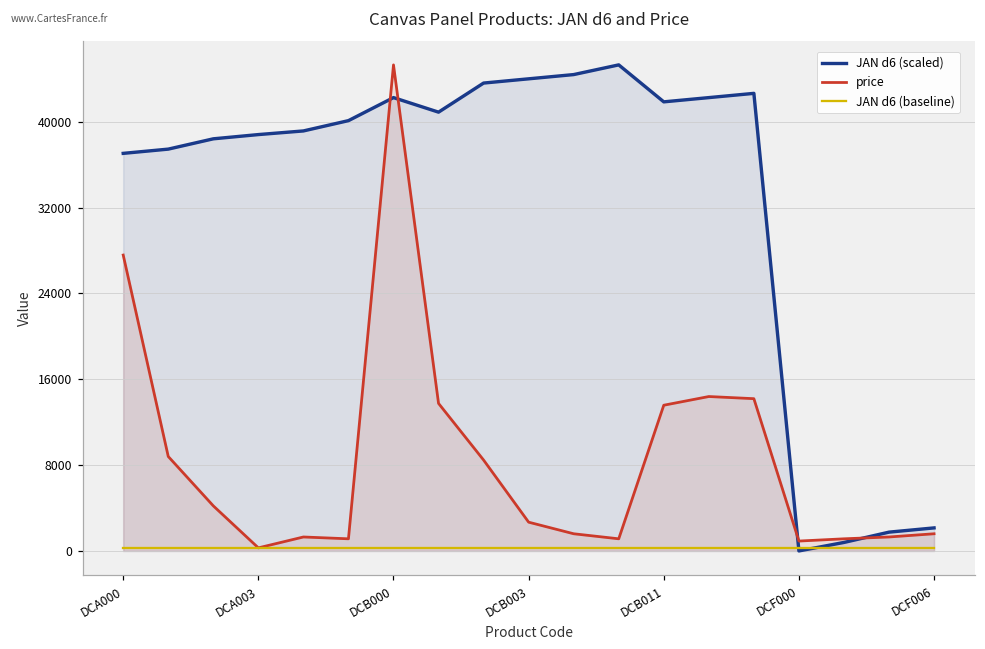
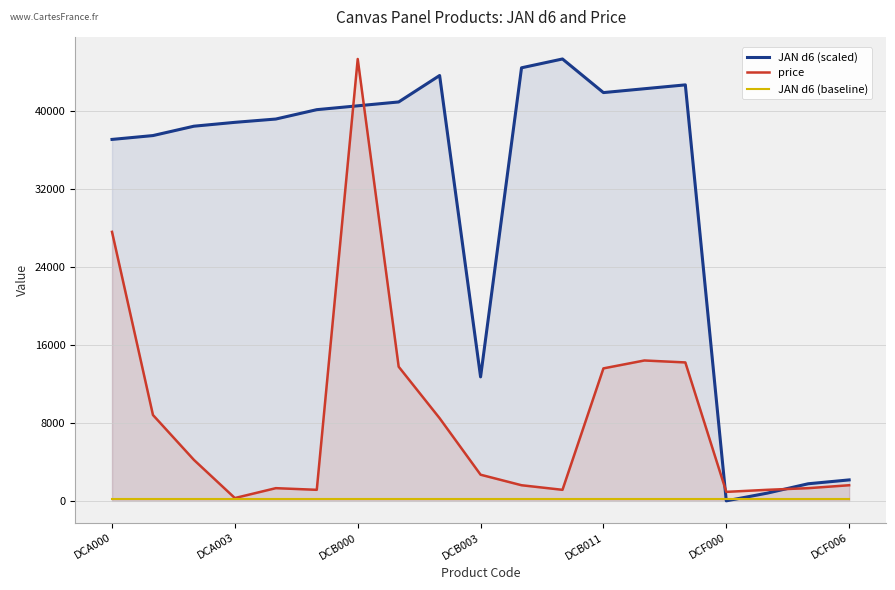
  {
    "JAN d6 (scaled)": {
      "DCA000": 37000,
      "DCA003": 39000,
-     "DCB000": 42000,
-     "DCB003": 44000,
+     "DCB000": 40000,
+     "DCB003": 13000,
      "DCB011": 42000,
      "DCF006": 2000
    },
    "price": {
      "DCA000": 28000,
      "DCB000": 45000,
      "DCB003": 3000,
      "DCB011": 14000,
      "DCF000": 1000,
      "DCF006": 2000
    },
    "JAN d6 (baseline)": {
      "DCA000": 0,
      "DCB000": 0,
      "DCB003": 0,
      "DCB011": 0,
      "DCF006": 0
    }
  }
